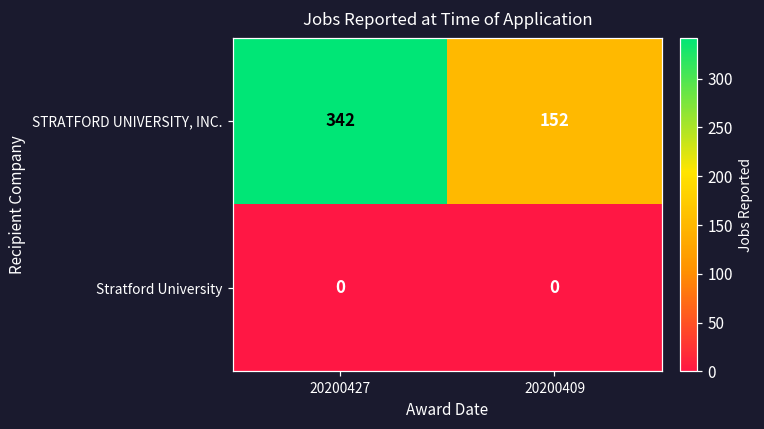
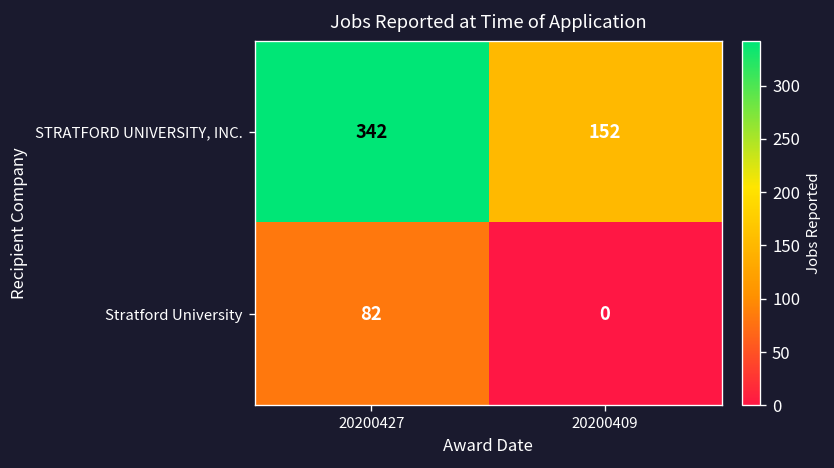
  {
    "STRATFORD UNIVERSITY, INC.": {
      "20200427": 342,
      "20200409": 152
    },
    "Stratford University": {
-     "20200427": 0,
+     "20200427": 82,
      "20200409": 0
    }
  }
